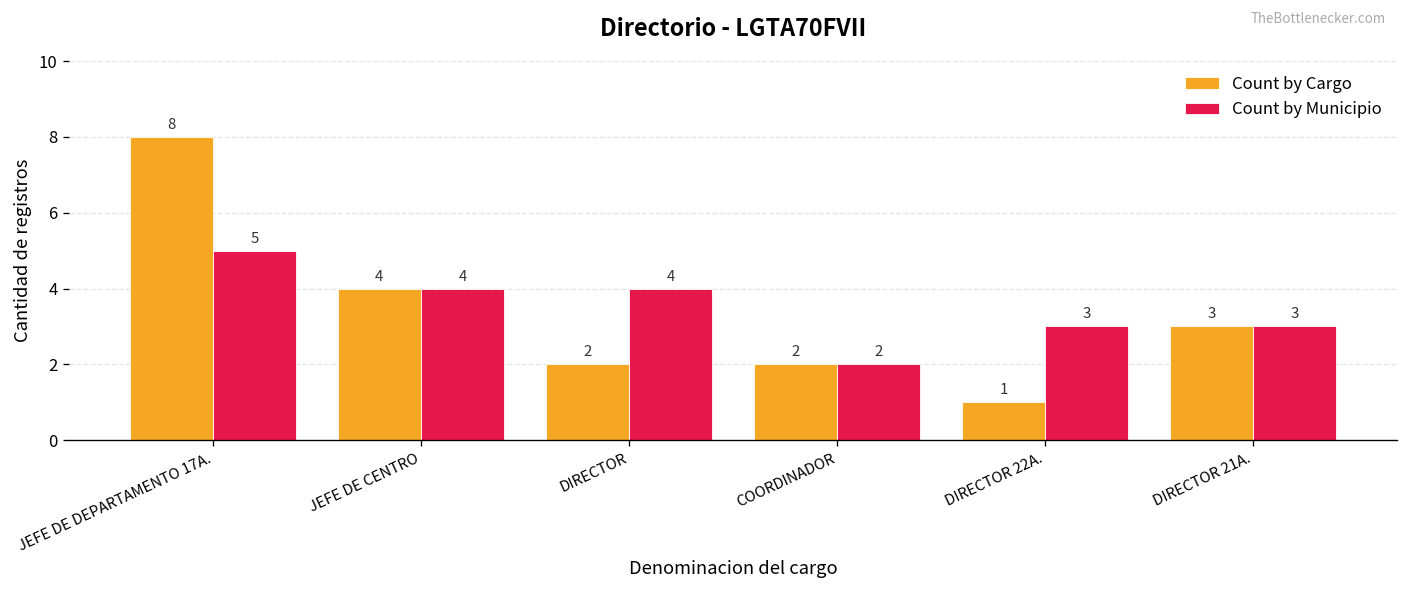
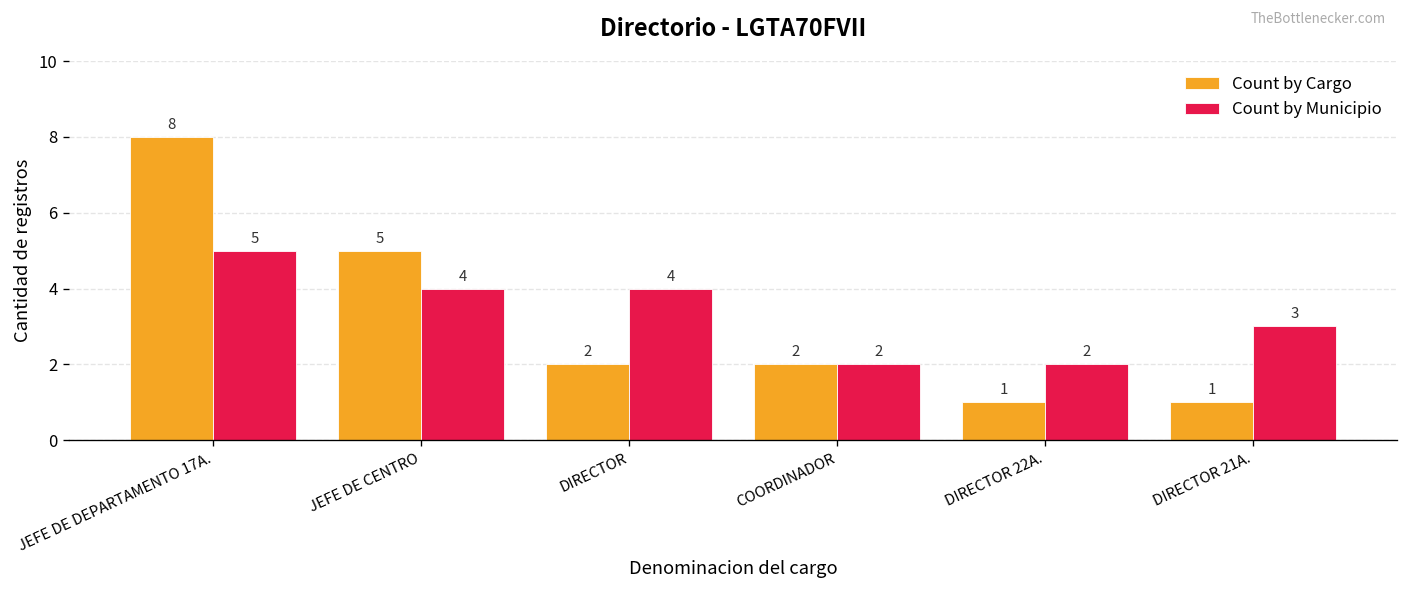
  {
    "Count by Cargo": {
      "JEFE DE DEPARTAMENTO 17A.": 8,
-     "JEFE DE CENTRO": 4,
+     "JEFE DE CENTRO": 5,
      "DIRECTOR": 2,
      "COORDINADOR": 2,
      "DIRECTOR 22A.": 1,
-     "DIRECTOR 21A.": 3
+     "DIRECTOR 21A.": 1
    },
    "Count by Municipio": {
      "JEFE DE DEPARTAMENTO 17A.": 5,
      "JEFE DE CENTRO": 4,
      "DIRECTOR": 4,
      "COORDINADOR": 2,
-     "DIRECTOR 22A.": 3,
+     "DIRECTOR 22A.": 2,
      "DIRECTOR 21A.": 3
    }
  }
